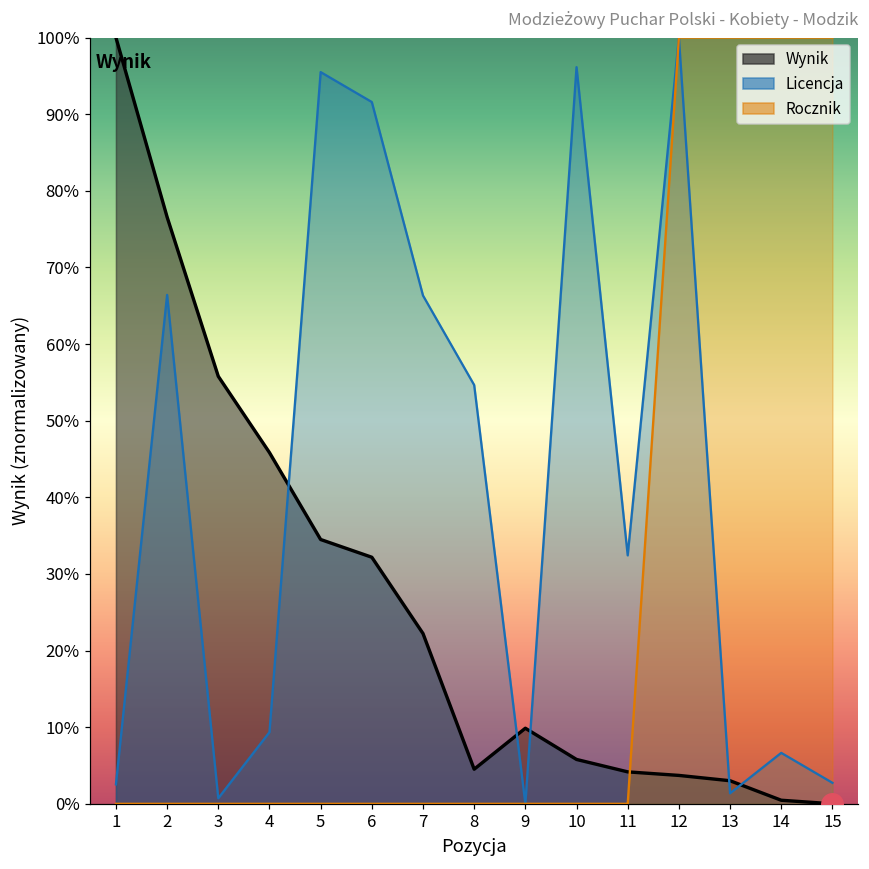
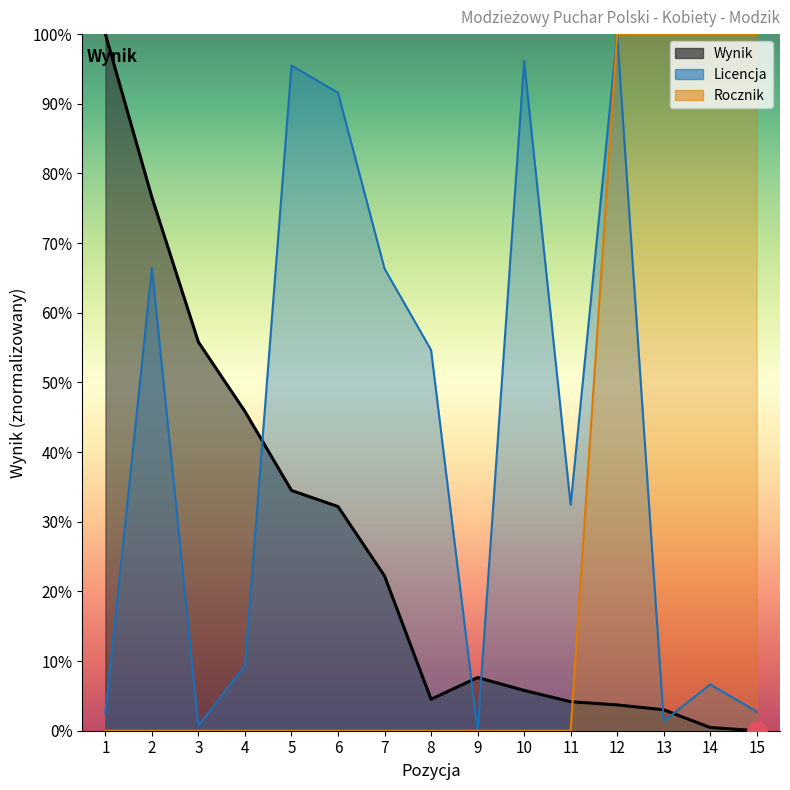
  {
    "Wynik": {
      "1": "100%",
      "2": "77%",
      "3": "56%",
      "4": "46%",
      "5": "34%",
      "6": "32%",
      "7": "22%",
      "8": "5%",
-     "9": "10%",
+     "9": "8%",
      "10": "6%",
      "11": "4%",
      "12": "4%",
      "13": "3%",
      "14": "0%"
    },
    "Licencja": {
      "1": "3%",
      "2": "66%",
      "3": "1%",
      "4": "9%",
      "5": "95%",
      "6": "92%",
      "7": "66%",
      "8": "55%",
      "10": "96%",
      "11": "32%",
      "13": "1%",
      "14": "7%",
      "15": "3%"
    },
    "Rocznik": {
      "1": "0%",
      "2": "0%",
      "3": "0%",
      "4": "0%",
      "5": "0%",
      "6": "0%",
      "7": "0%",
      "8": "0%",
      "10": "0%",
      "11": "0%",
      "13": "100%",
      "14": "100%",
      "15": "100%"
    }
  }
